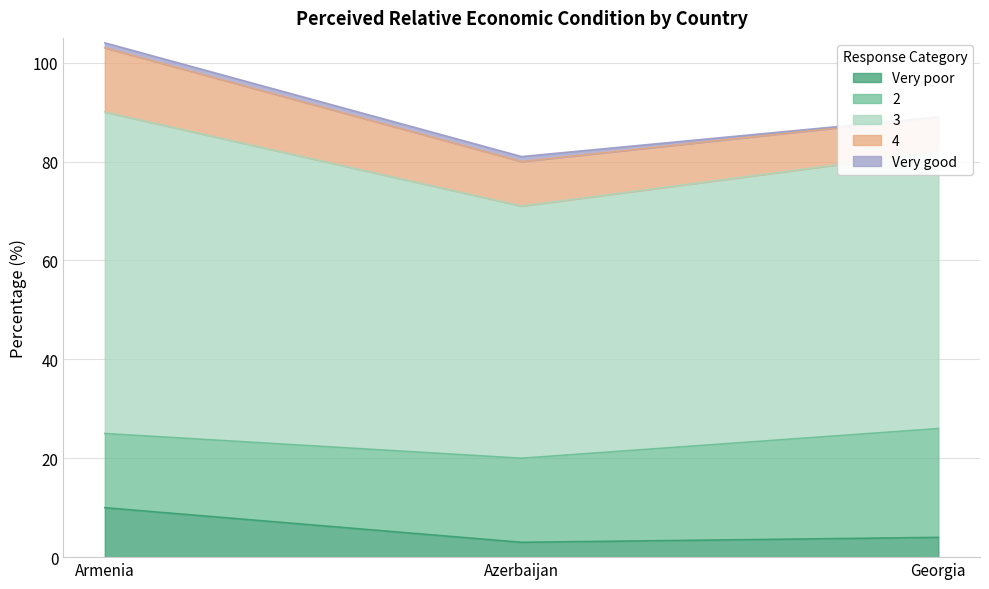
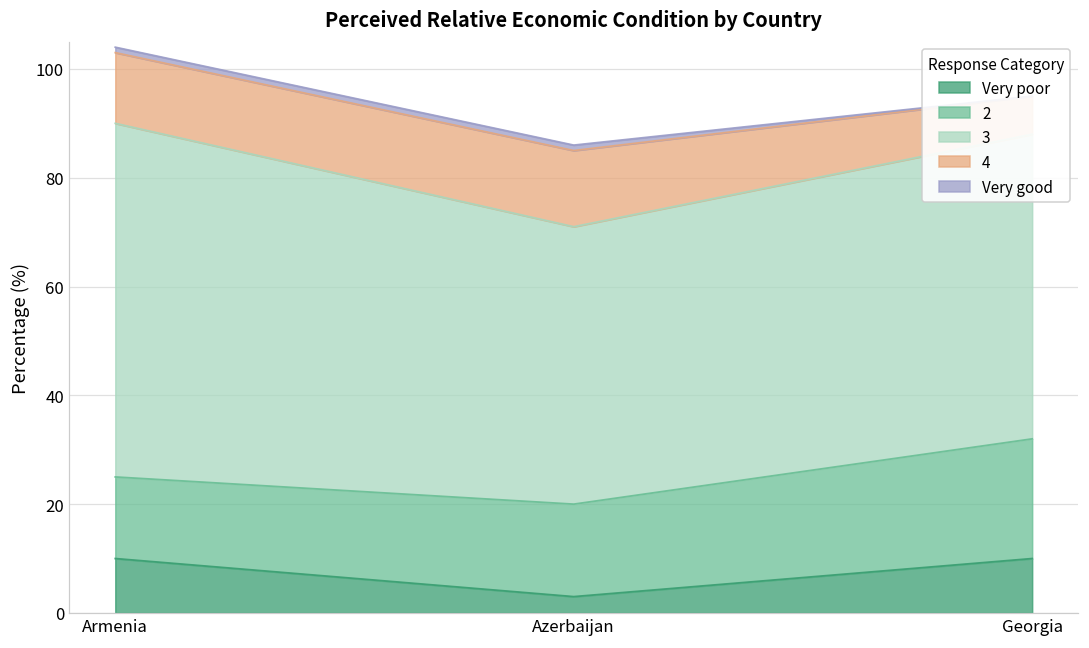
  {
    "Very poor": {
      "Armenia": 10,
      "Azerbaijan": 3,
-     "Georgia": 4
+     "Georgia": 10
    },
    "2": {
      "Armenia": 15,
      "Azerbaijan": 17,
      "Georgia": 22
    },
    "3": {
      "Armenia": 65,
      "Azerbaijan": 51
    },
    "4": {
      "Armenia": 13,
-     "Azerbaijan": 9
+     "Azerbaijan": 14
    },
    "Very good": {
      "Armenia": 1,
      "Azerbaijan": 1
    }
  }
